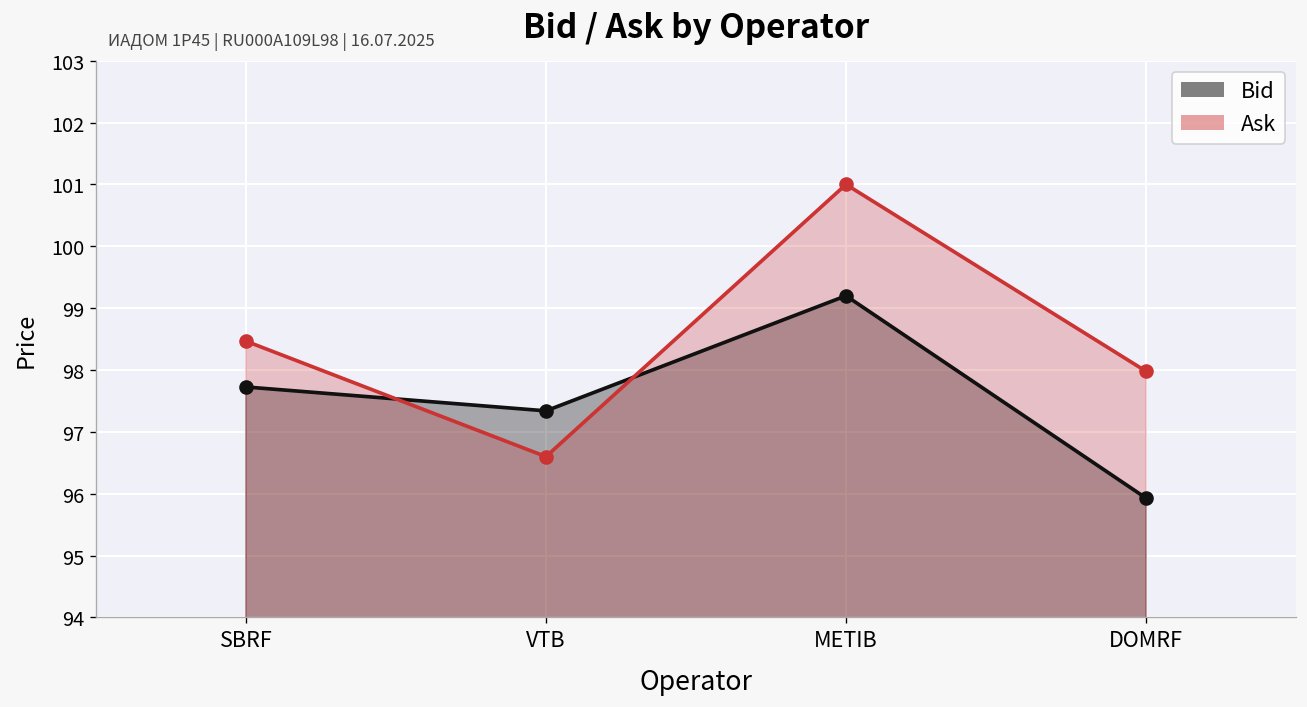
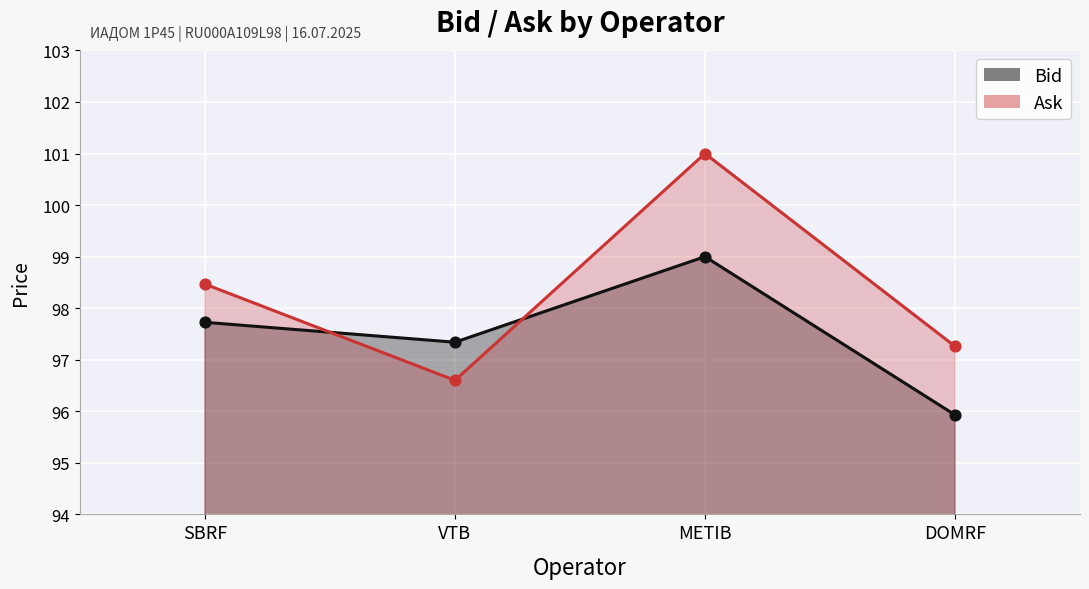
  {
    "Bid": {
      "SBRF": 97.7,
      "VTB": 97.3,
-     "METIB": 99.2,
+     "METIB": 99.0,
      "DOMRF": 95.9
    },
    "Ask": {
      "SBRF": 98.5,
      "VTB": 96.6,
      "METIB": 101.0,
-     "DOMRF": 98.0
+     "DOMRF": 97.3
    }
  }
